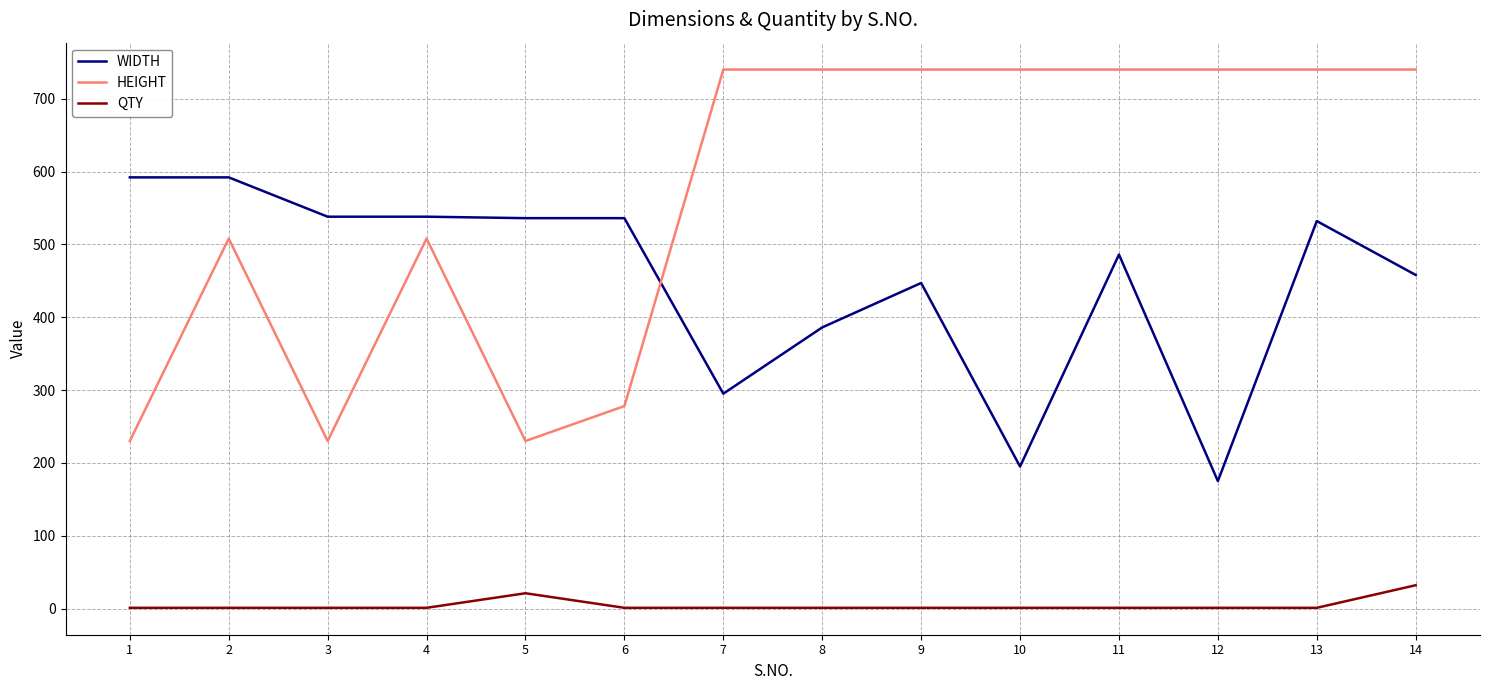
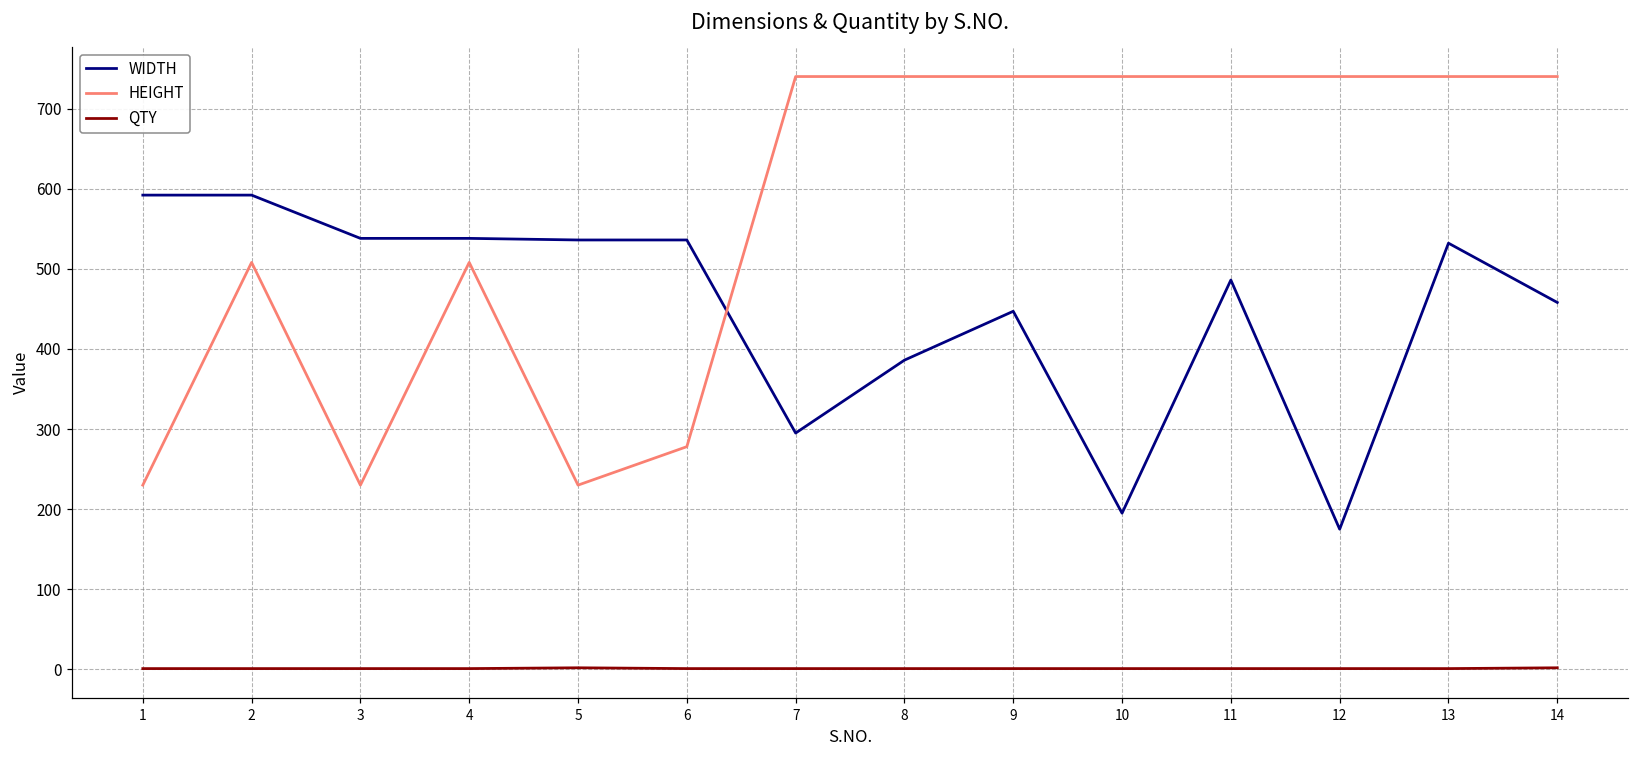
  {
    "WIDTH": {
      "1": 590,
      "2": 590,
      "3": 540,
      "4": 540,
      "5": 540,
      "6": 540,
      "7": 300,
      "8": 390,
      "9": 450,
      "10": 200,
      "11": 490,
      "12": 180,
      "13": 530,
      "14": 460
    },
    "HEIGHT": {
      "1": 230,
      "2": 510,
      "3": 230,
      "4": 510,
      "5": 230,
      "6": 280,
      "7": 740,
      "8": 740,
      "9": 740,
      "10": 740,
      "11": 740,
      "12": 740,
      "13": 740,
      "14": 740
    },
    "QTY": {
      "1": 0,
      "2": 0,
      "3": 0,
      "4": 0,
-     "5": 20,
+     "5": 0,
      "6": 0,
      "7": 0,
      "8": 0,
      "9": 0,
      "10": 0,
      "11": 0,
      "12": 0,
      "13": 0,
-     "14": 30
+     "14": 0
    }
  }
